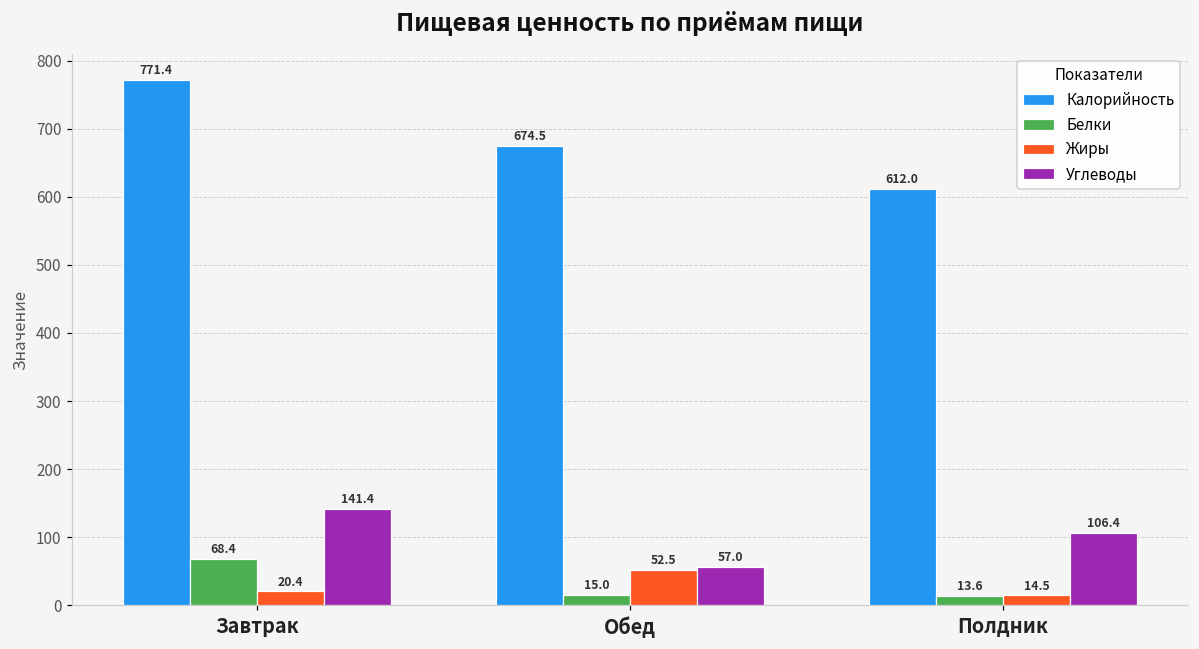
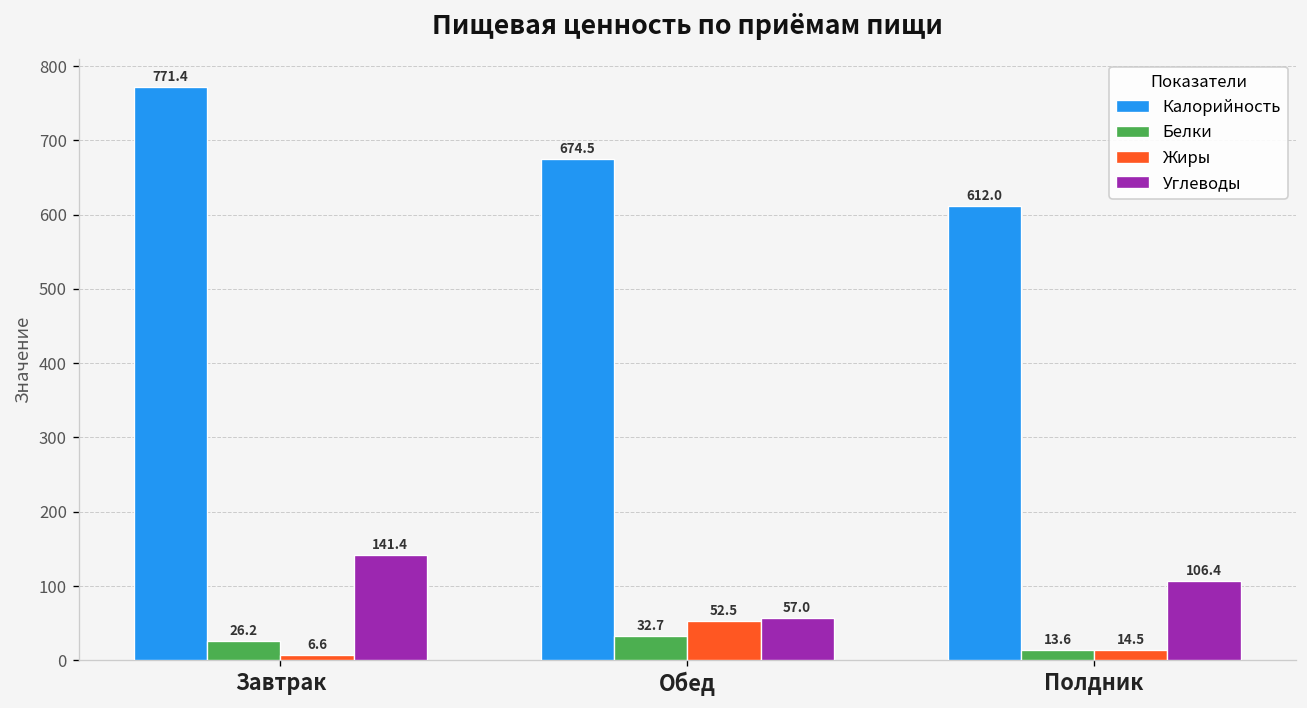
  {
    "Калорийность": {
      "Завтрак": 771.4,
      "Обед": 674.5,
      "Полдник": 612.0
    },
    "Белки": {
-     "Завтрак": 68.4,
-     "Обед": 15.0,
+     "Завтрак": 26.2,
+     "Обед": 32.7,
      "Полдник": 13.6
    },
    "Жиры": {
-     "Завтрак": 20.4,
+     "Завтрак": 6.6,
      "Обед": 52.5,
      "Полдник": 14.5
    },
    "Углеводы": {
      "Завтрак": 141.4,
      "Обед": 57.0,
      "Полдник": 106.4
    }
  }
